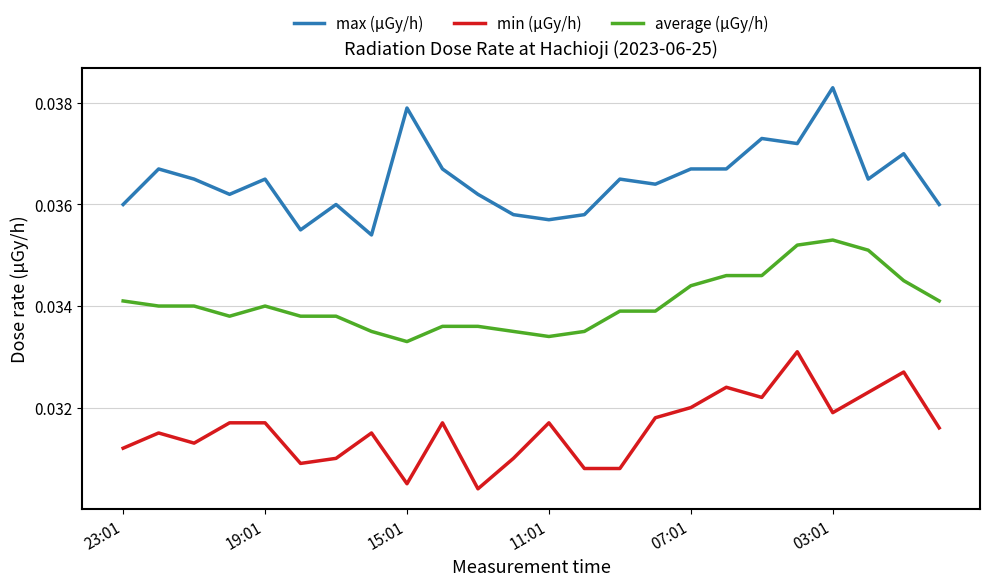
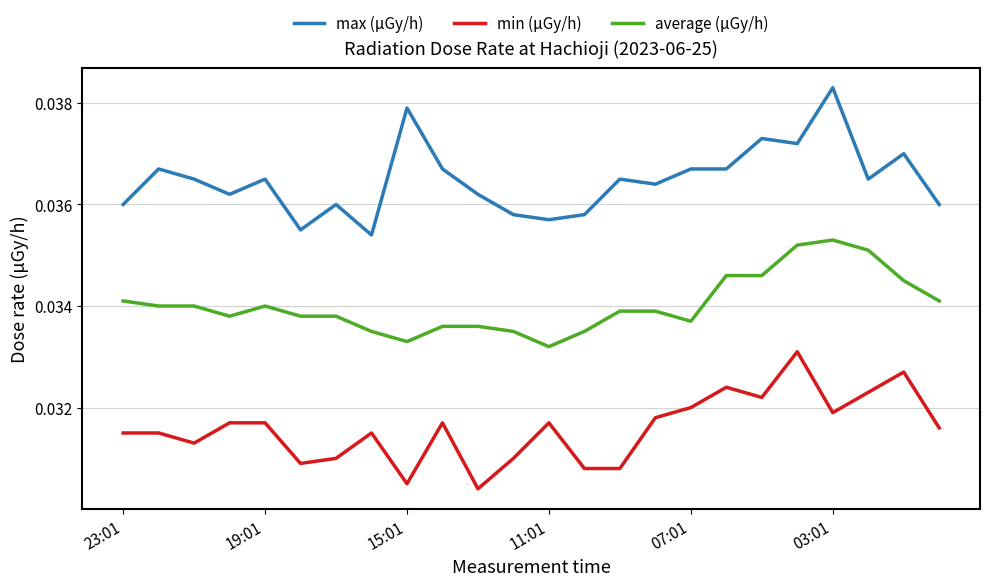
  {
    "max (μGy/h)": {
      "23:01": 0.0360,
      "19:01": 0.0365,
      "15:01": 0.0379,
      "11:01": 0.0357,
      "07:01": 0.0367,
      "03:01": 0.0383
    },
    "min (μGy/h)": {
-     "23:01": 0.0312,
+     "23:01": 0.0315,
      "19:01": 0.0317,
      "15:01": 0.0305,
      "11:01": 0.0317,
      "07:01": 0.0320,
      "03:01": 0.0319
    },
    "average (μGy/h)": {
      "23:01": 0.0341,
      "19:01": 0.0340,
      "15:01": 0.0333,
-     "11:01": 0.0334,
-     "07:01": 0.0344,
+     "11:01": 0.0332,
+     "07:01": 0.0337,
      "03:01": 0.0353
    }
  }
